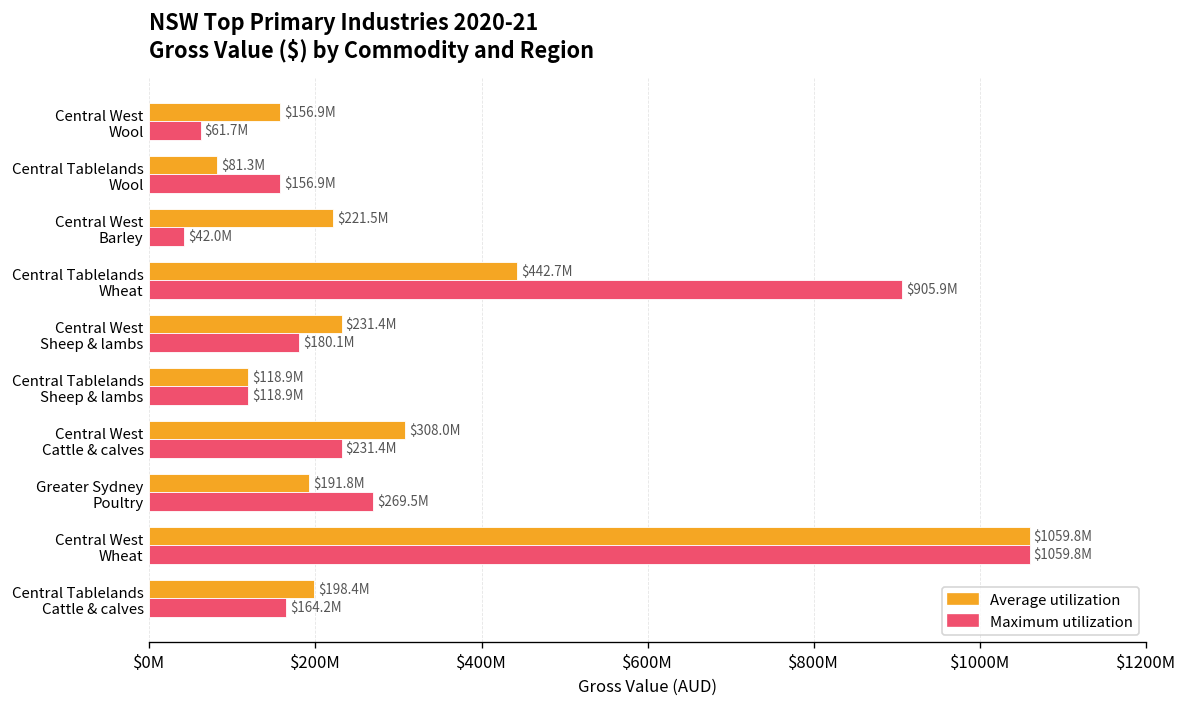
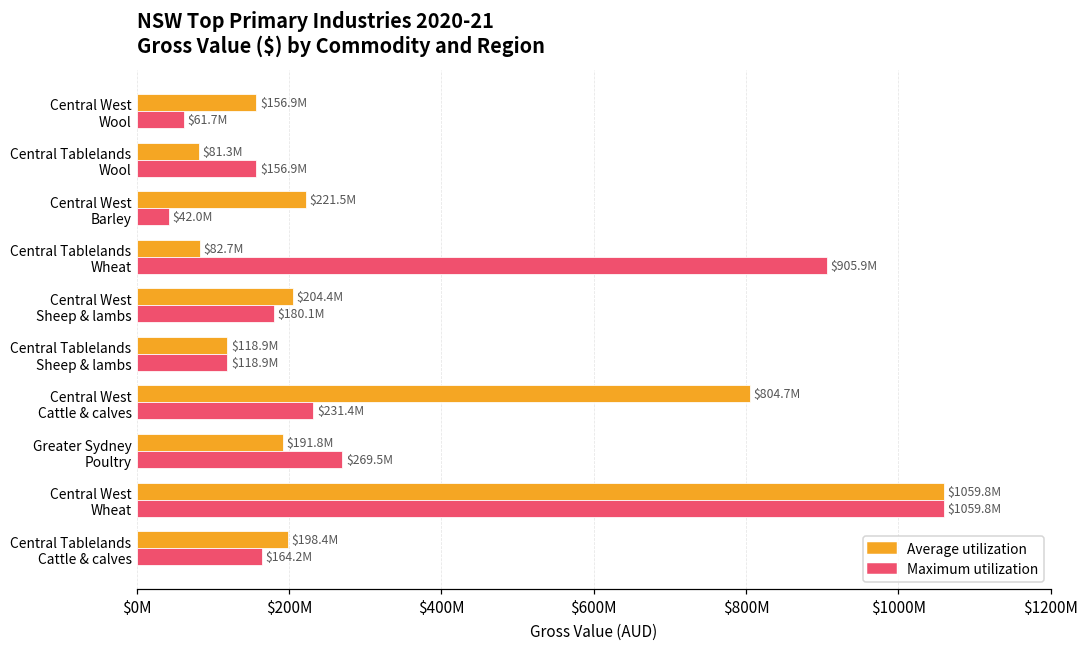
  {
    "Average utilization": {
      "Central West Wool": "$156.9M",
      "Central Tablelands Wool": "$81.3M",
      "Central West Barley": "$221.5M",
-     "Central Tablelands Wheat": "$442.7M",
-     "Central West Sheep & lambs": "$231.4M",
+     "Central Tablelands Wheat": "$82.7M",
+     "Central West Sheep & lambs": "$204.4M",
      "Central Tablelands Sheep & lambs": "$118.9M",
-     "Central West Cattle & calves": "$308.0M",
+     "Central West Cattle & calves": "$804.7M",
      "Greater Sydney Poultry": "$191.8M",
      "Central West Wheat": "$1059.8M",
      "Central Tablelands Cattle & calves": "$198.4M"
    },
    "Maximum utilization": {
      "Central West Wool": "$61.7M",
      "Central Tablelands Wool": "$156.9M",
      "Central West Barley": "$42.0M",
      "Central Tablelands Wheat": "$905.9M",
      "Central West Sheep & lambs": "$180.1M",
      "Central Tablelands Sheep & lambs": "$118.9M",
      "Central West Cattle & calves": "$231.4M",
      "Greater Sydney Poultry": "$269.5M",
      "Central West Wheat": "$1059.8M",
      "Central Tablelands Cattle & calves": "$164.2M"
    }
  }
